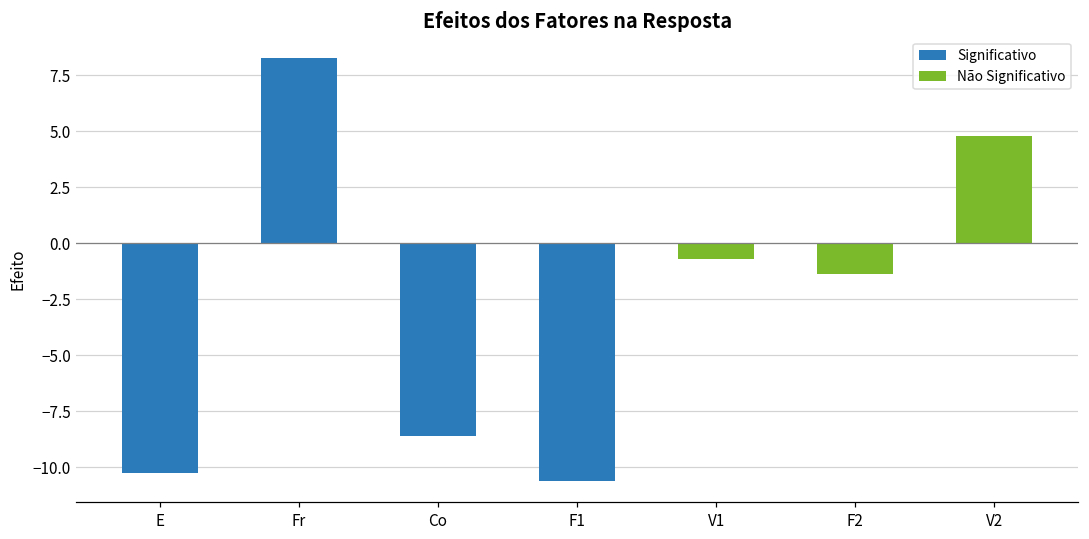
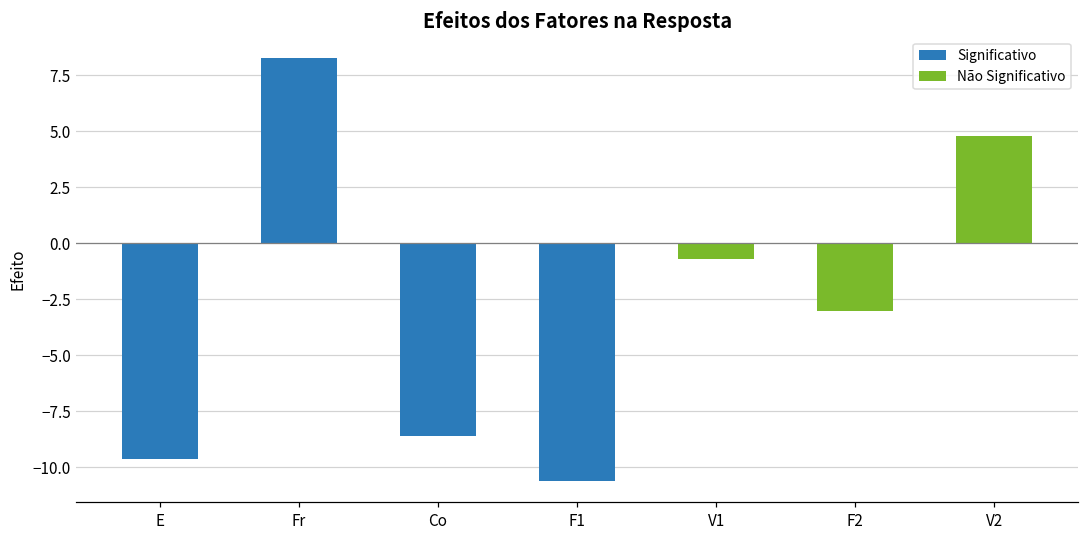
  {
-   "E": -10.3,
+   "E": -9.6,
    "Fr": 8.3,
    "Co": -8.6,
    "F1": -10.6,
    "V1": -0.7,
-   "F2": -1.4,
+   "F2": -3.0,
    "V2": 4.8
  }
